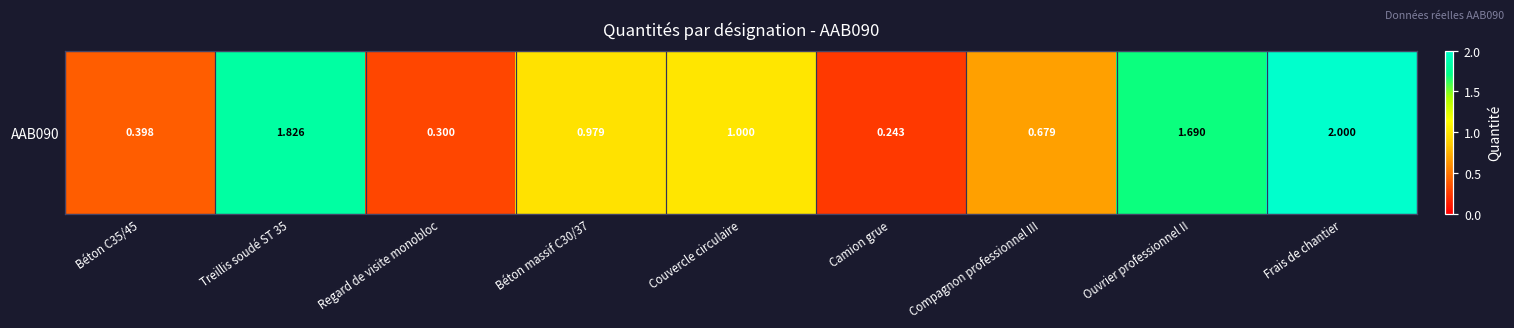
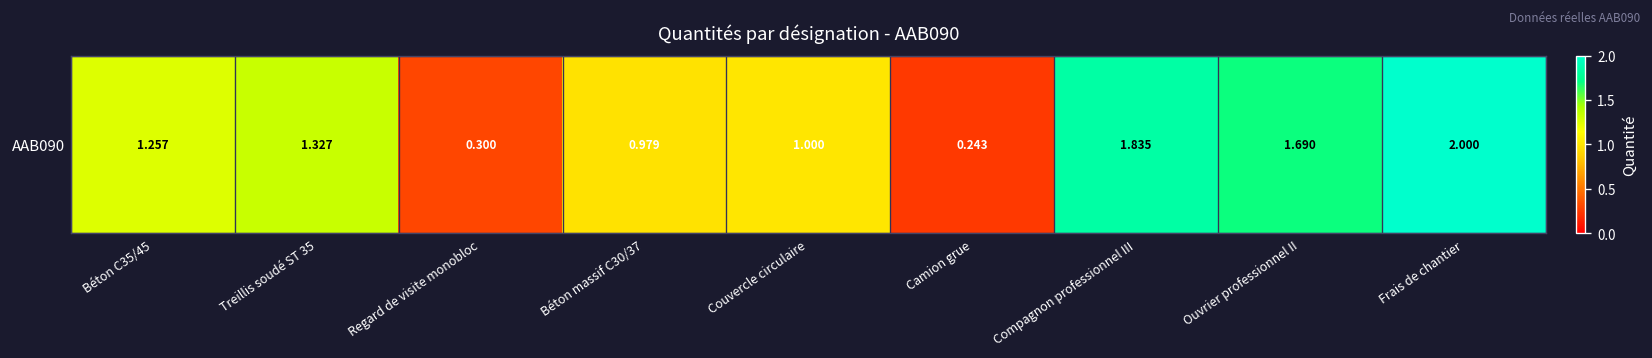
  {
    "AAB090": {
-     "Béton C35/45": 0.398,
-     "Treillis soudé ST 35": 1.826,
+     "Béton C35/45": 1.257,
+     "Treillis soudé ST 35": 1.327,
      "Regard de visite monobloc": 0.300,
      "Béton massif C30/37": 0.979,
      "Couvercle circulaire": 1.000,
      "Camion grue": 0.243,
-     "Compagnon professionnel III": 0.679,
+     "Compagnon professionnel III": 1.835,
      "Ouvrier professionnel II": 1.690,
      "Frais de chantier": 2.000
    }
  }
